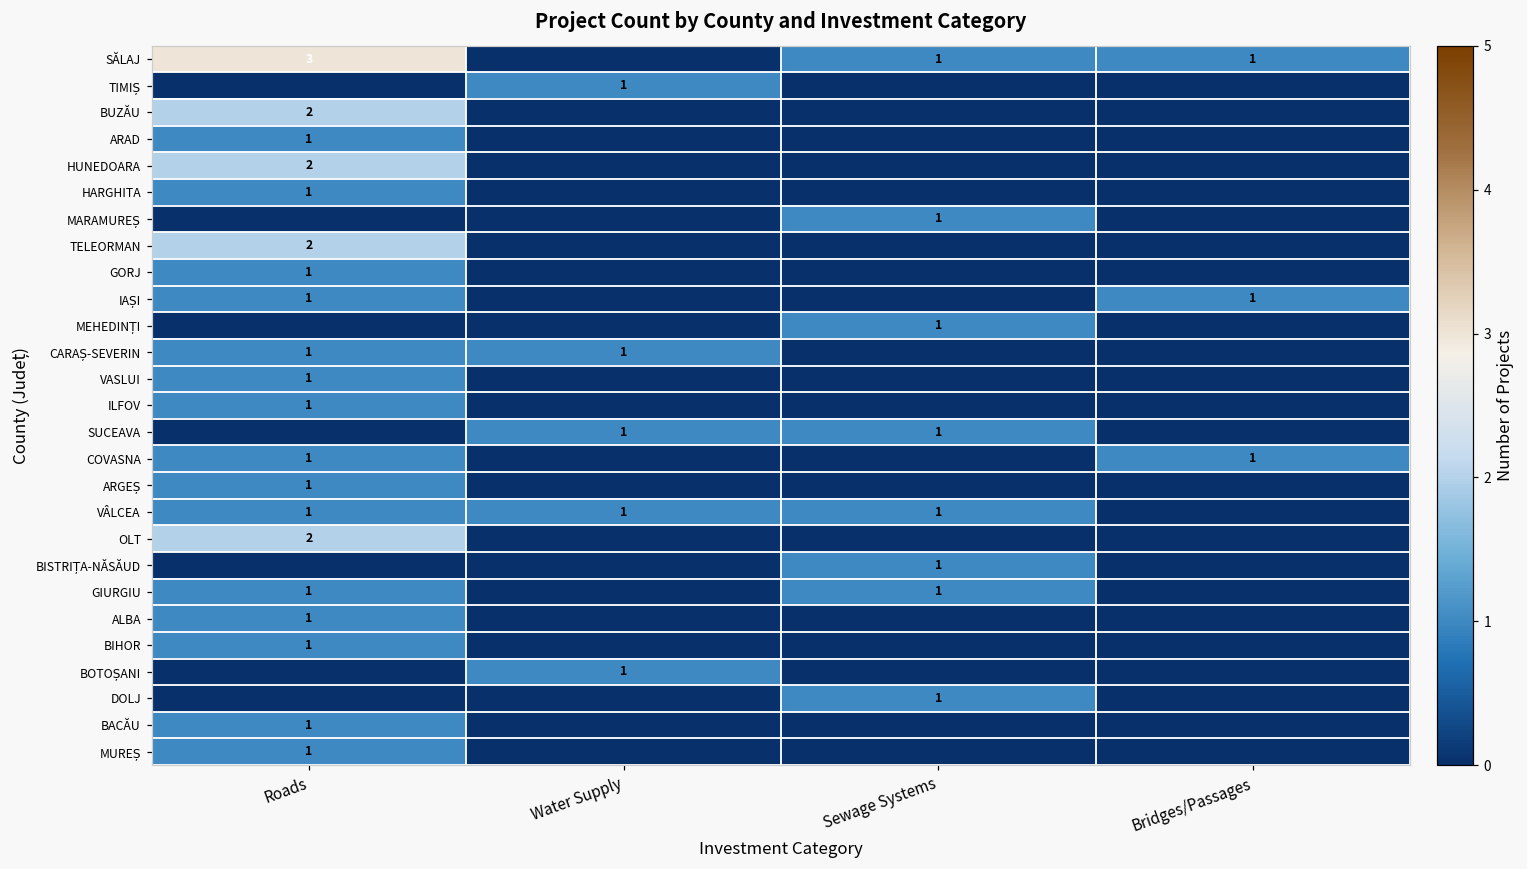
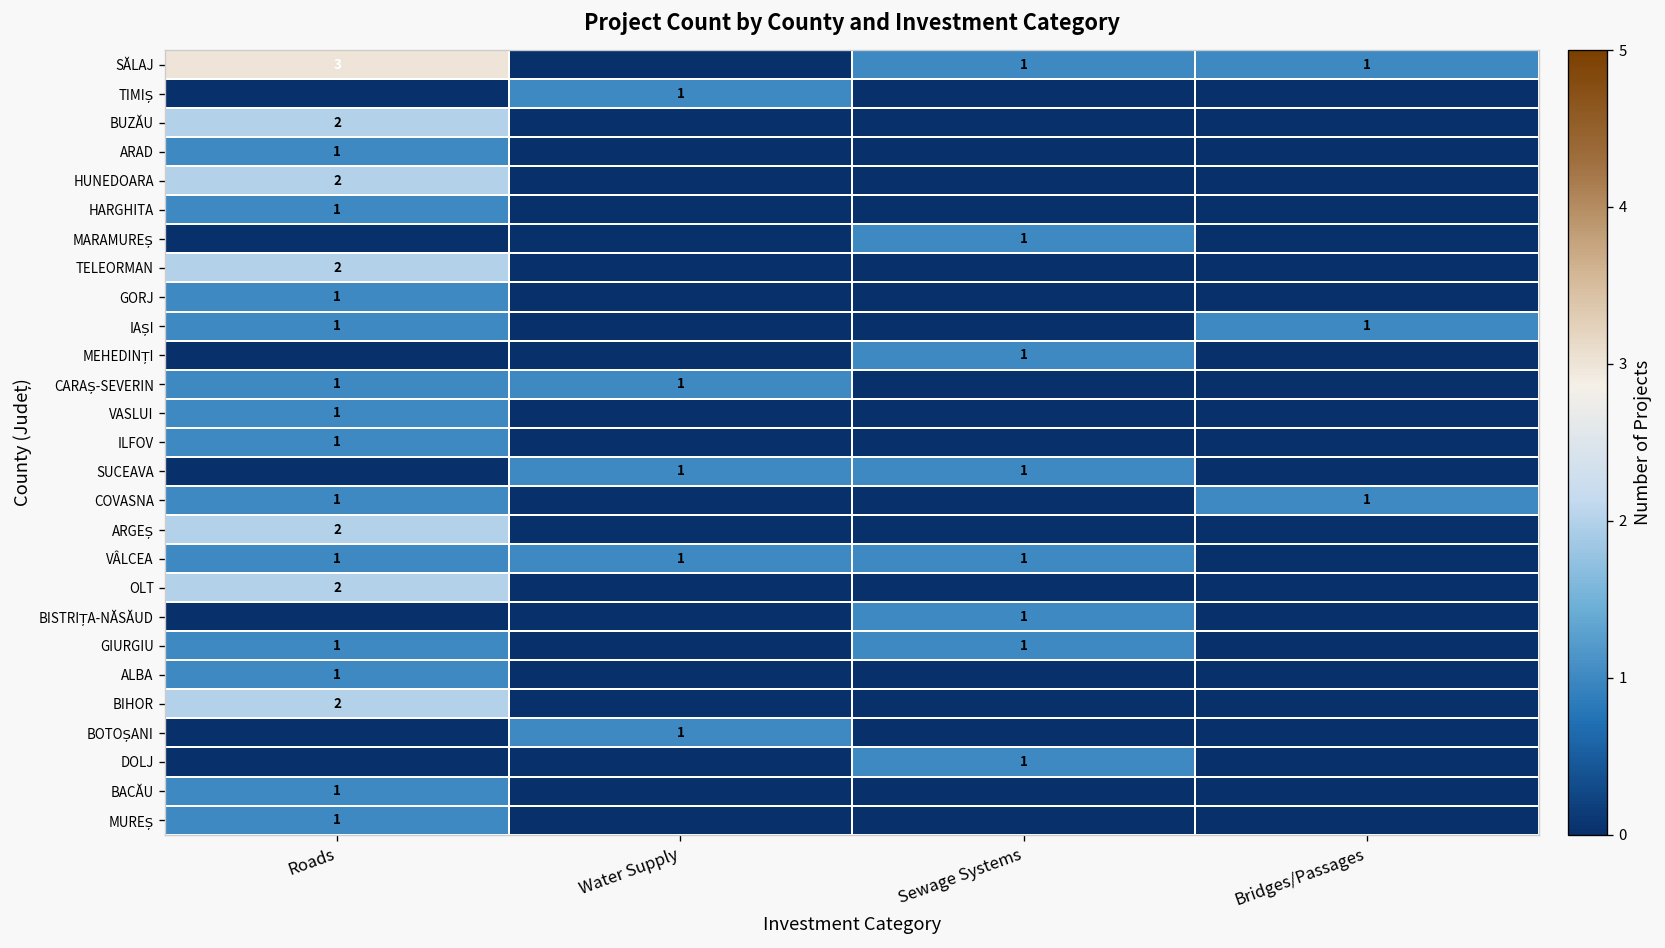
  {
    "SĂLAJ": {
      "Sewage Systems": 1,
      "Bridges/Passages": 1
    },
    "TIMIȘ": {
      "Water Supply": 1
    },
    "BUZĂU": {
      "Roads": 2
    },
    "ARAD": {
      "Roads": 1
    },
    "HUNEDOARA": {
      "Roads": 2
    },
    "HARGHITA": {
      "Roads": 1
    },
    "MARAMUREȘ": {
      "Sewage Systems": 1
    },
    "TELEORMAN": {
      "Roads": 2
    },
    "GORJ": {
      "Roads": 1
    },
    "IAȘI": {
      "Roads": 1,
      "Bridges/Passages": 1
    },
    "MEHEDINȚI": {
      "Sewage Systems": 1
    },
    "CARAȘ-SEVERIN": {
      "Roads": 1,
      "Water Supply": 1
    },
    "VASLUI": {
      "Roads": 1
    },
    "ILFOV": {
      "Roads": 1
    },
    "SUCEAVA": {
      "Water Supply": 1,
      "Sewage Systems": 1
    },
    "COVASNA": {
      "Roads": 1,
      "Bridges/Passages": 1
    },
    "ARGEȘ": {
-     "Roads": 1
+     "Roads": 2
    },
    "VÂLCEA": {
      "Roads": 1,
      "Water Supply": 1,
      "Sewage Systems": 1
    },
    "OLT": {
      "Roads": 2
    },
    "BISTRIȚA-NĂSĂUD": {
      "Sewage Systems": 1
    },
    "GIURGIU": {
      "Roads": 1,
      "Sewage Systems": 1
    },
    "ALBA": {
      "Roads": 1
    },
    "BIHOR": {
-     "Roads": 1
+     "Roads": 2
    },
    "BOTOȘANI": {
      "Water Supply": 1
    },
    "DOLJ": {
      "Sewage Systems": 1
    },
    "BACĂU": {
      "Roads": 1
    },
    "MUREȘ": {
      "Roads": 1
    }
  }
